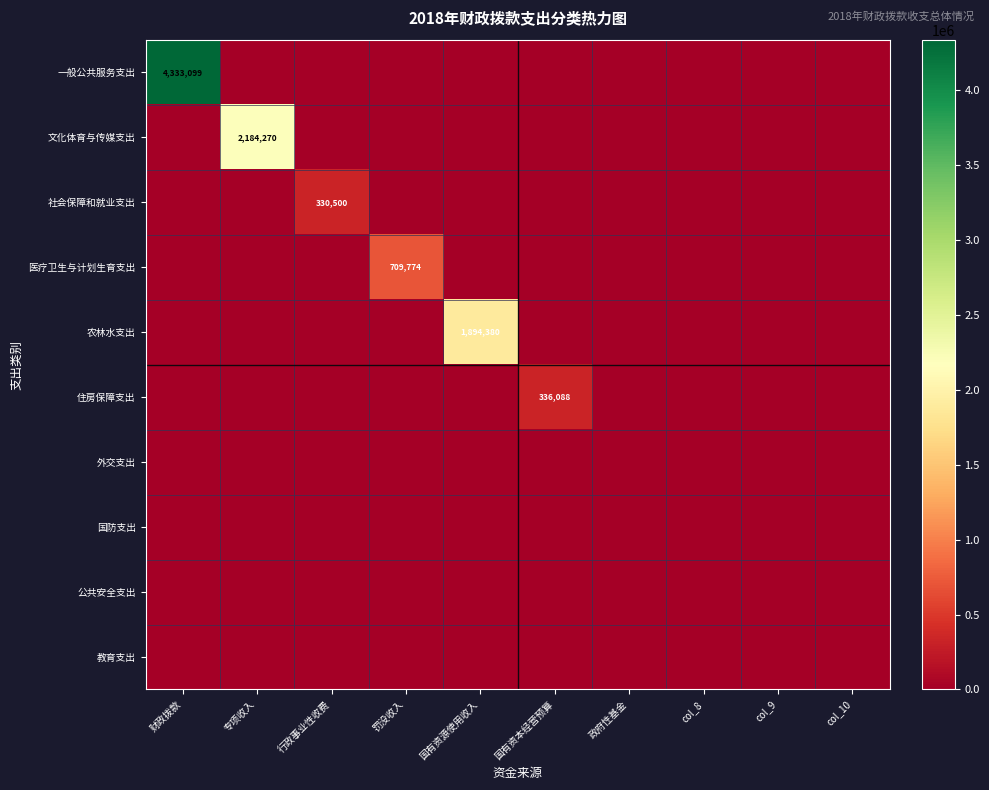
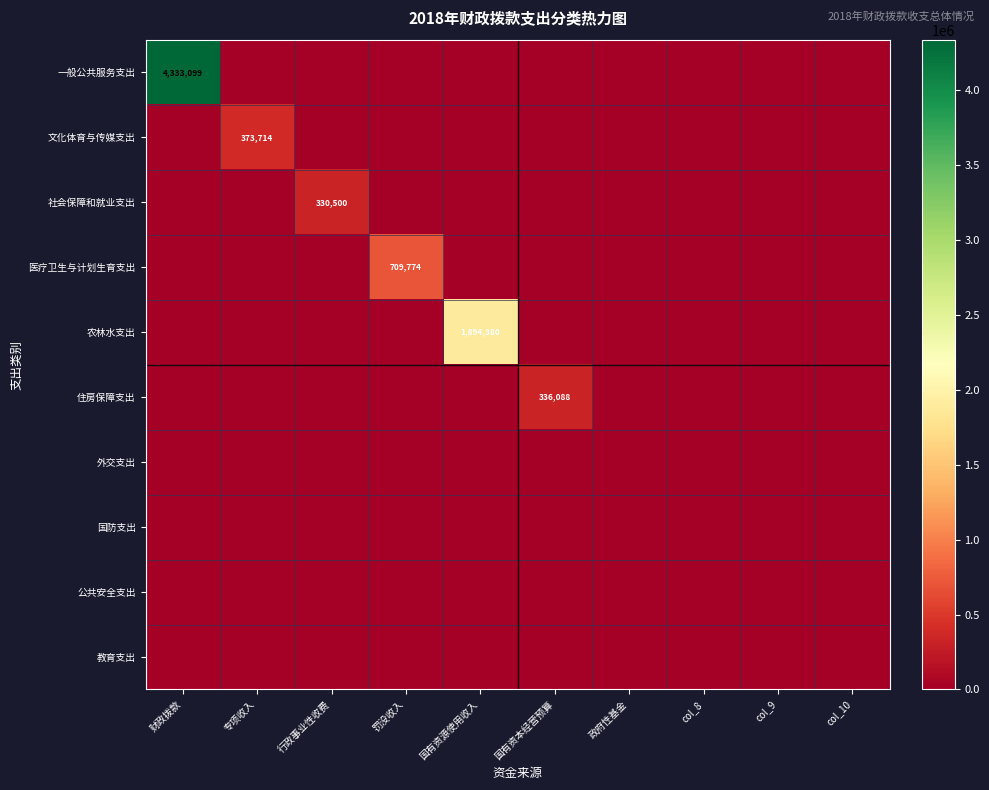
  {
    "一般公共服务支出": {
      "财政拨款": "4,333,099"
    },
    "文化体育与传媒支出": {
-     "专项收入": "2,184,270"
+     "专项收入": "373,714"
    },
    "社会保障和就业支出": {
      "行政事业性收费": "330,500"
    },
    "医疗卫生与计划生育支出": {
      "罚没收入": "709,774"
    },
    "农林水支出": {
      "国有资源使用收入": "1,894,380"
    },
    "住房保障支出": {
      "国有资本经营预算": "336,088"
    }
  }
